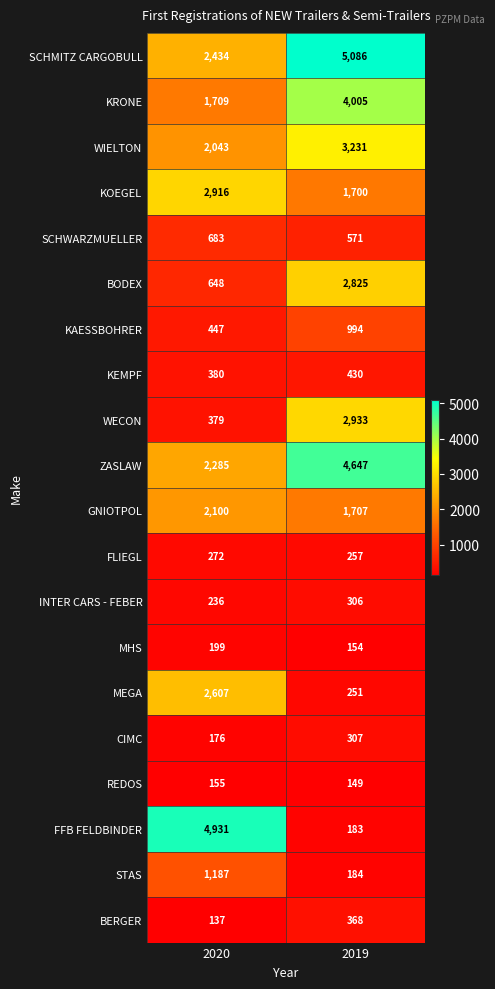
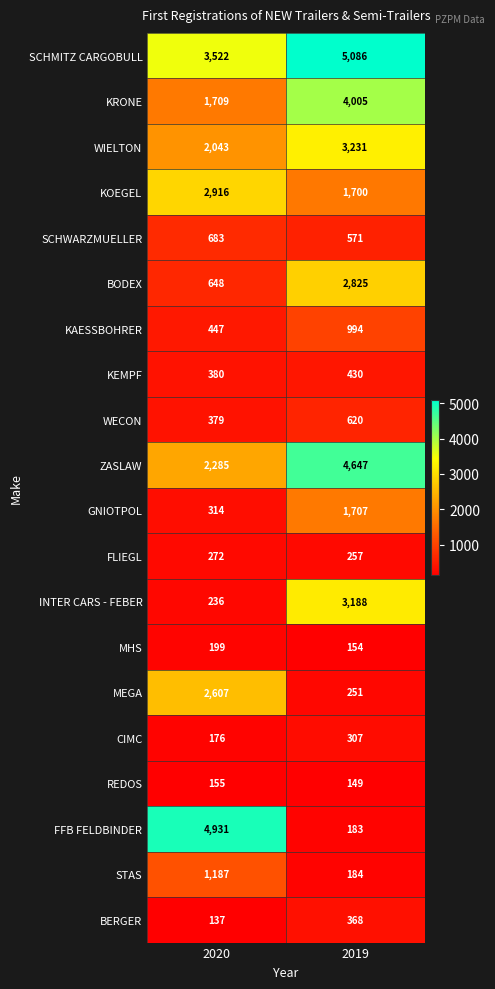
  {
    "SCHMITZ CARGOBULL": {
-     "2020": "2,434",
+     "2020": "3,522",
      "2019": "5,086"
    },
    "KRONE": {
      "2020": "1,709",
      "2019": "4,005"
    },
    "WIELTON": {
      "2020": "2,043",
      "2019": "3,231"
    },
    "KOEGEL": {
      "2020": "2,916",
      "2019": "1,700"
    },
    "SCHWARZMUELLER": {
      "2020": "683",
      "2019": "571"
    },
    "BODEX": {
      "2020": "648",
      "2019": "2,825"
    },
    "KAESSBOHRER": {
      "2020": "447",
      "2019": "994"
    },
    "KEMPF": {
      "2020": "380",
      "2019": "430"
    },
    "WECON": {
      "2020": "379",
-     "2019": "2,933"
+     "2019": "620"
    },
    "ZASLAW": {
      "2020": "2,285",
      "2019": "4,647"
    },
    "GNIOTPOL": {
-     "2020": "2,100",
+     "2020": "314",
      "2019": "1,707"
    },
    "FLIEGL": {
      "2020": "272",
      "2019": "257"
    },
    "INTER CARS - FEBER": {
      "2020": "236",
-     "2019": "306"
+     "2019": "3,188"
    },
    "MHS": {
      "2020": "199",
      "2019": "154"
    },
    "MEGA": {
      "2020": "2,607",
      "2019": "251"
    },
    "CIMC": {
      "2020": "176",
      "2019": "307"
    },
    "REDOS": {
      "2020": "155",
      "2019": "149"
    },
    "FFB FELDBINDER": {
      "2020": "4,931",
      "2019": "183"
    },
    "STAS": {
      "2020": "1,187",
      "2019": "184"
    },
    "BERGER": {
      "2020": "137",
      "2019": "368"
    }
  }
